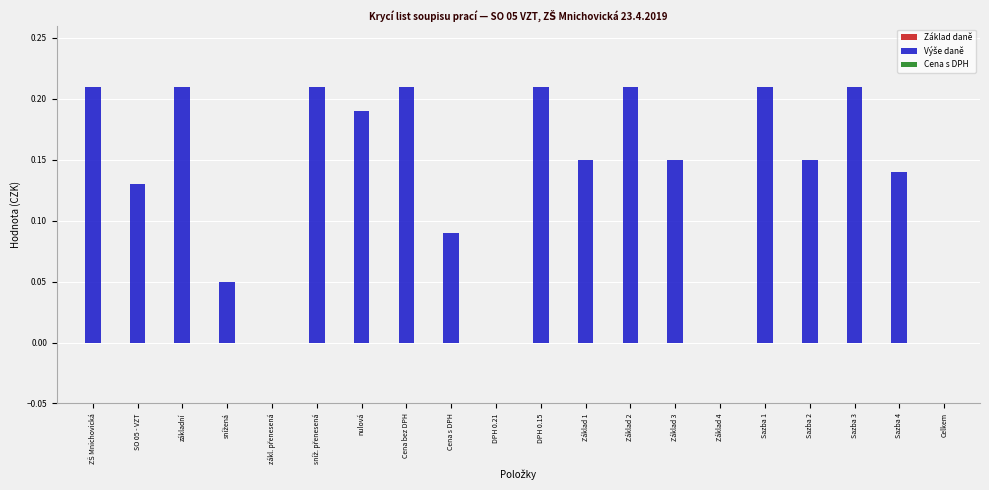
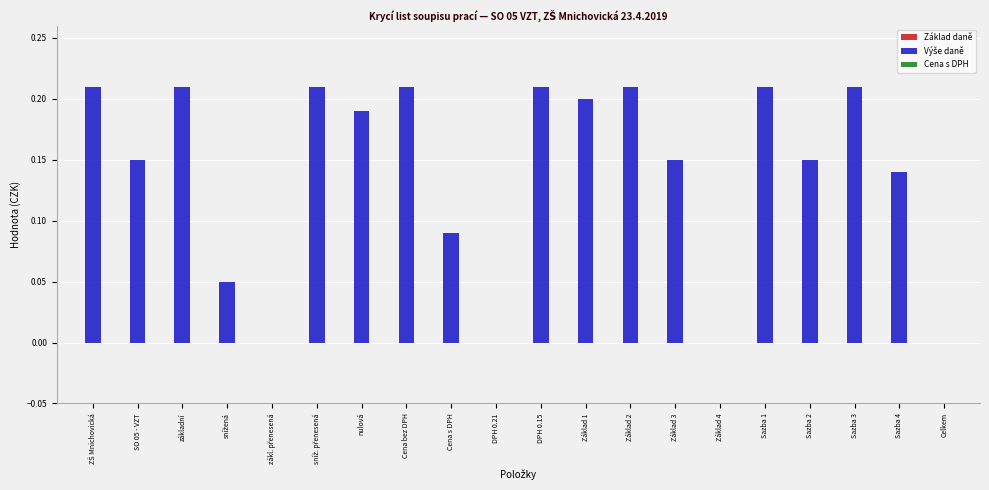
  {
    "Základ daně": {
      "ZŠ Mnichovická": 0.00,
      "SO 05 - VZT": 0.00,
      "základní": 0.00,
      "snížená": 0.00,
      "zákl. přenesená": 0.00,
      "sníž. přenesená": 0.00,
      "nulová": 0.00,
      "Cena bez DPH": 0.00,
      "Cena s DPH": 0.00,
      "DPH 0.21": 0.00,
      "DPH 0.15": 0.00,
      "Základ 1": 0.00,
      "Základ 2": 0.00,
      "Základ 3": 0.00,
      "Základ 4": 0.00,
      "Sazba 1": 0.00,
      "Sazba 2": 0.00,
      "Sazba 3": 0.00,
      "Sazba 4": 0.00,
      "Celkem": 0.00
    },
    "Výše daně": {
      "ZŠ Mnichovická": 0.21,
-     "SO 05 - VZT": 0.13,
+     "SO 05 - VZT": 0.15,
      "základní": 0.21,
      "snížená": 0.05,
      "zákl. přenesená": 0.00,
      "sníž. přenesená": 0.21,
      "nulová": 0.19,
      "Cena bez DPH": 0.21,
      "Cena s DPH": 0.09,
      "DPH 0.21": 0.00,
      "DPH 0.15": 0.21,
-     "Základ 1": 0.15,
+     "Základ 1": 0.20,
      "Základ 2": 0.21,
      "Základ 3": 0.15,
      "Základ 4": 0.00,
      "Sazba 1": 0.21,
      "Sazba 2": 0.15,
      "Sazba 3": 0.21,
      "Sazba 4": 0.14,
      "Celkem": 0.00
    },
    "Cena s DPH": {
      "ZŠ Mnichovická": 0.00,
      "SO 05 - VZT": 0.00,
      "základní": 0.00,
      "snížená": 0.00,
      "zákl. přenesená": 0.00,
      "sníž. přenesená": 0.00,
      "nulová": 0.00,
      "Cena bez DPH": 0.00,
      "Cena s DPH": 0.00,
      "DPH 0.21": 0.00,
      "DPH 0.15": 0.00,
      "Základ 1": 0.00,
      "Základ 2": 0.00,
      "Základ 3": 0.00,
      "Základ 4": 0.00,
      "Sazba 1": 0.00,
      "Sazba 2": 0.00,
      "Sazba 3": 0.00,
      "Sazba 4": 0.00,
      "Celkem": 0.00
    }
  }
